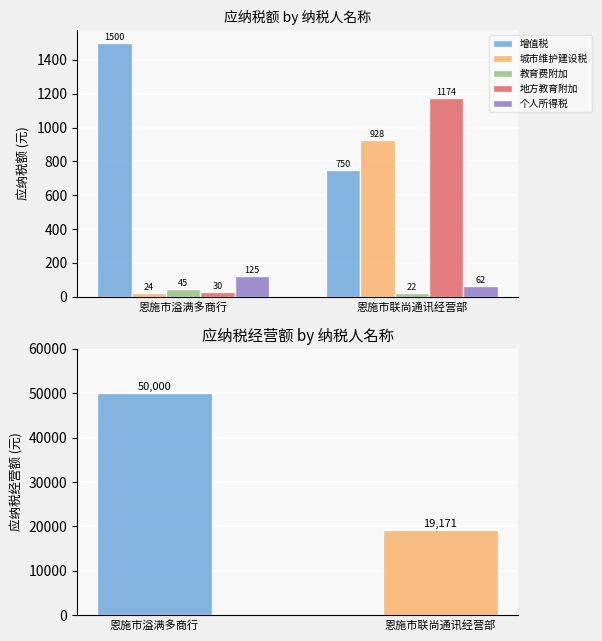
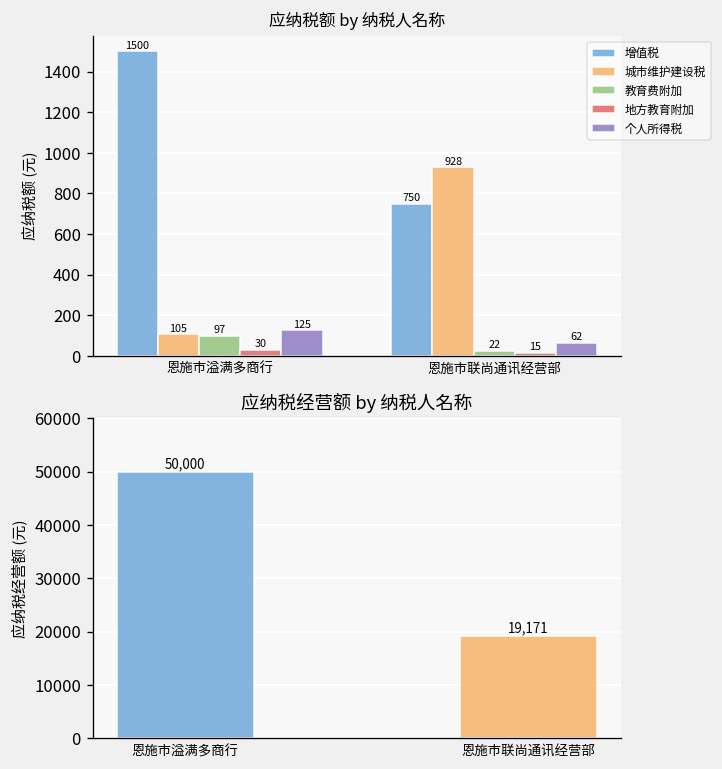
  {
    "应纳税额 by 纳税人名称": {
      "城市维护建设税": {
-       "恩施市溢满多商行": "24",
+       "恩施市溢满多商行": "105",
        "恩施市联尚通讯经营部": "928"
      },
      "教育费附加": {
-       "恩施市溢满多商行": "45",
+       "恩施市溢满多商行": "97",
        "恩施市联尚通讯经营部": "22"
      },
      "地方教育附加": {
        "恩施市溢满多商行": "30",
-       "恩施市联尚通讯经营部": "1174"
+       "恩施市联尚通讯经营部": "15"
      }
    },
    "应纳税经营额 by 纳税人名称": {
      "恩施市溢满多商行": "50,000",
      "恩施市联尚通讯经营部": "19,171"
    }
  }
